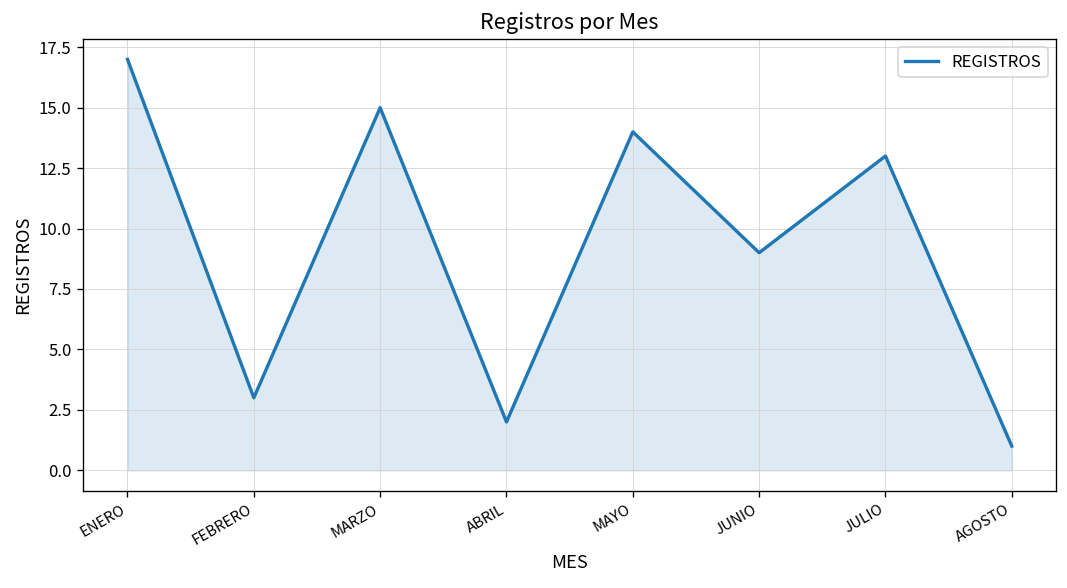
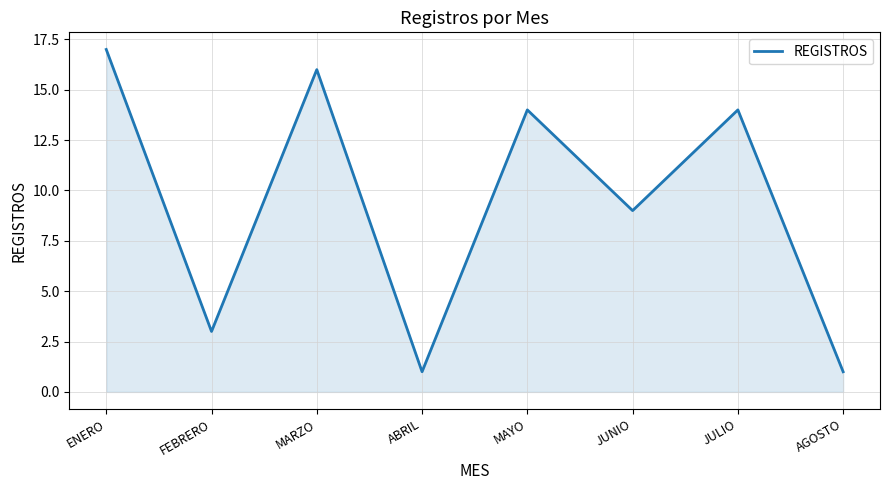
  {
    "ENERO": 17,
    "FEBRERO": 3,
-   "MARZO": 15,
-   "ABRIL": 2,
+   "MARZO": 16,
+   "ABRIL": 1,
    "MAYO": 14,
    "JUNIO": 9,
-   "JULIO": 13,
+   "JULIO": 14,
    "AGOSTO": 1
  }
